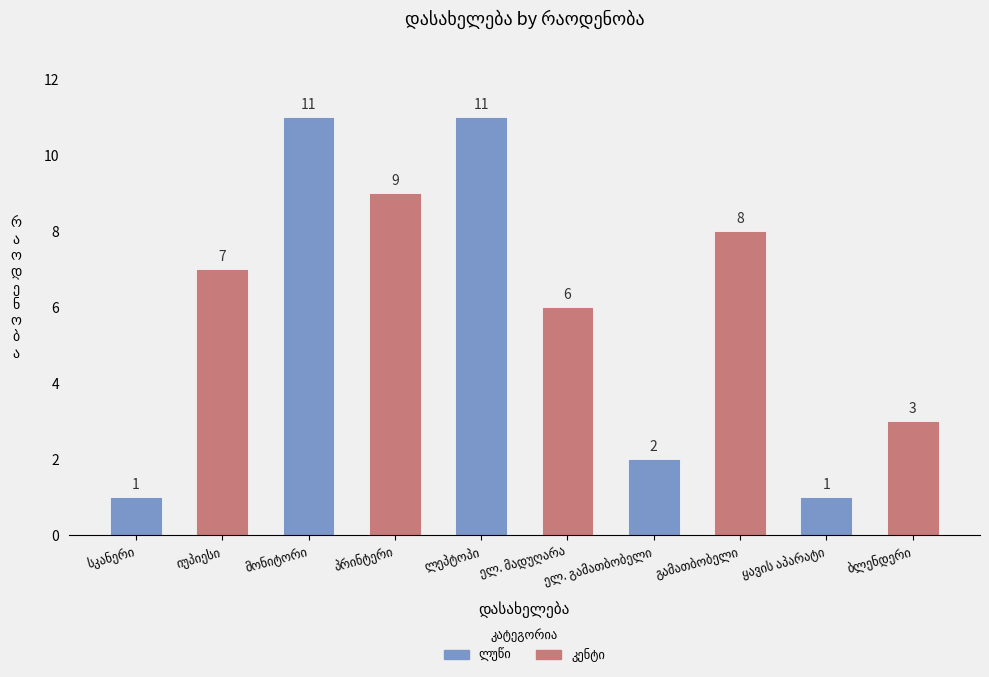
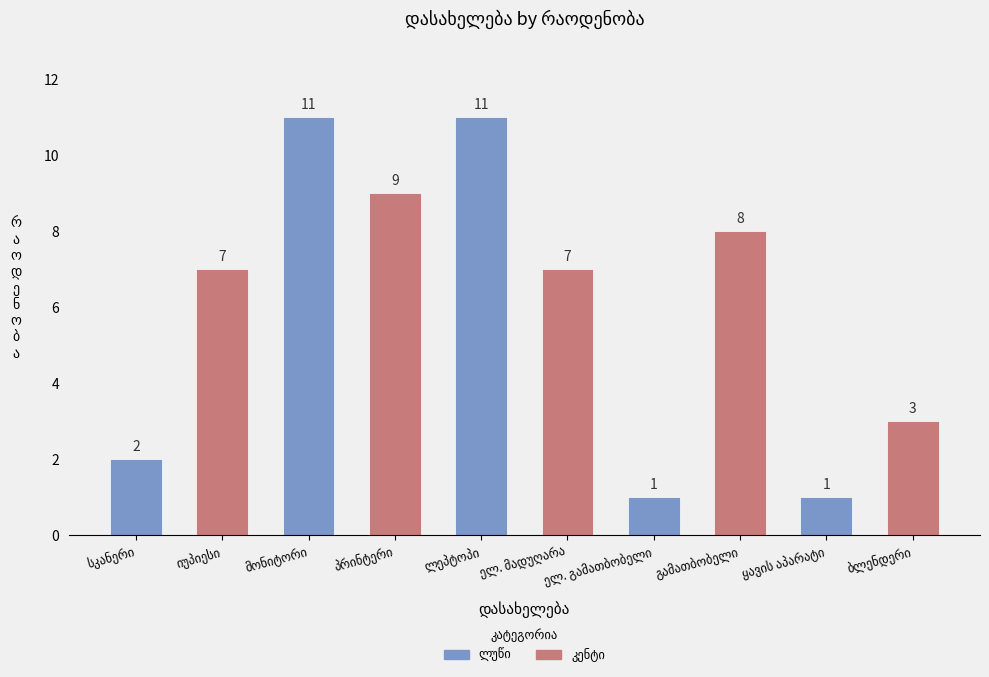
  {
-   "სკანერი": 1,
+   "სკანერი": 2,
    "იუპიესი": 7,
    "მონიტორი": 11,
    "პრინტერი": 9,
    "ლეპტოპი": 11,
-   "ელ. მადუღარა": 6,
-   "ელ. გამათბობელი": 2,
+   "ელ. მადუღარა": 7,
+   "ელ. გამათბობელი": 1,
    "გამათბობელი": 8,
    "ყავის აპარატი": 1,
    "ბლენდერი": 3
  }
